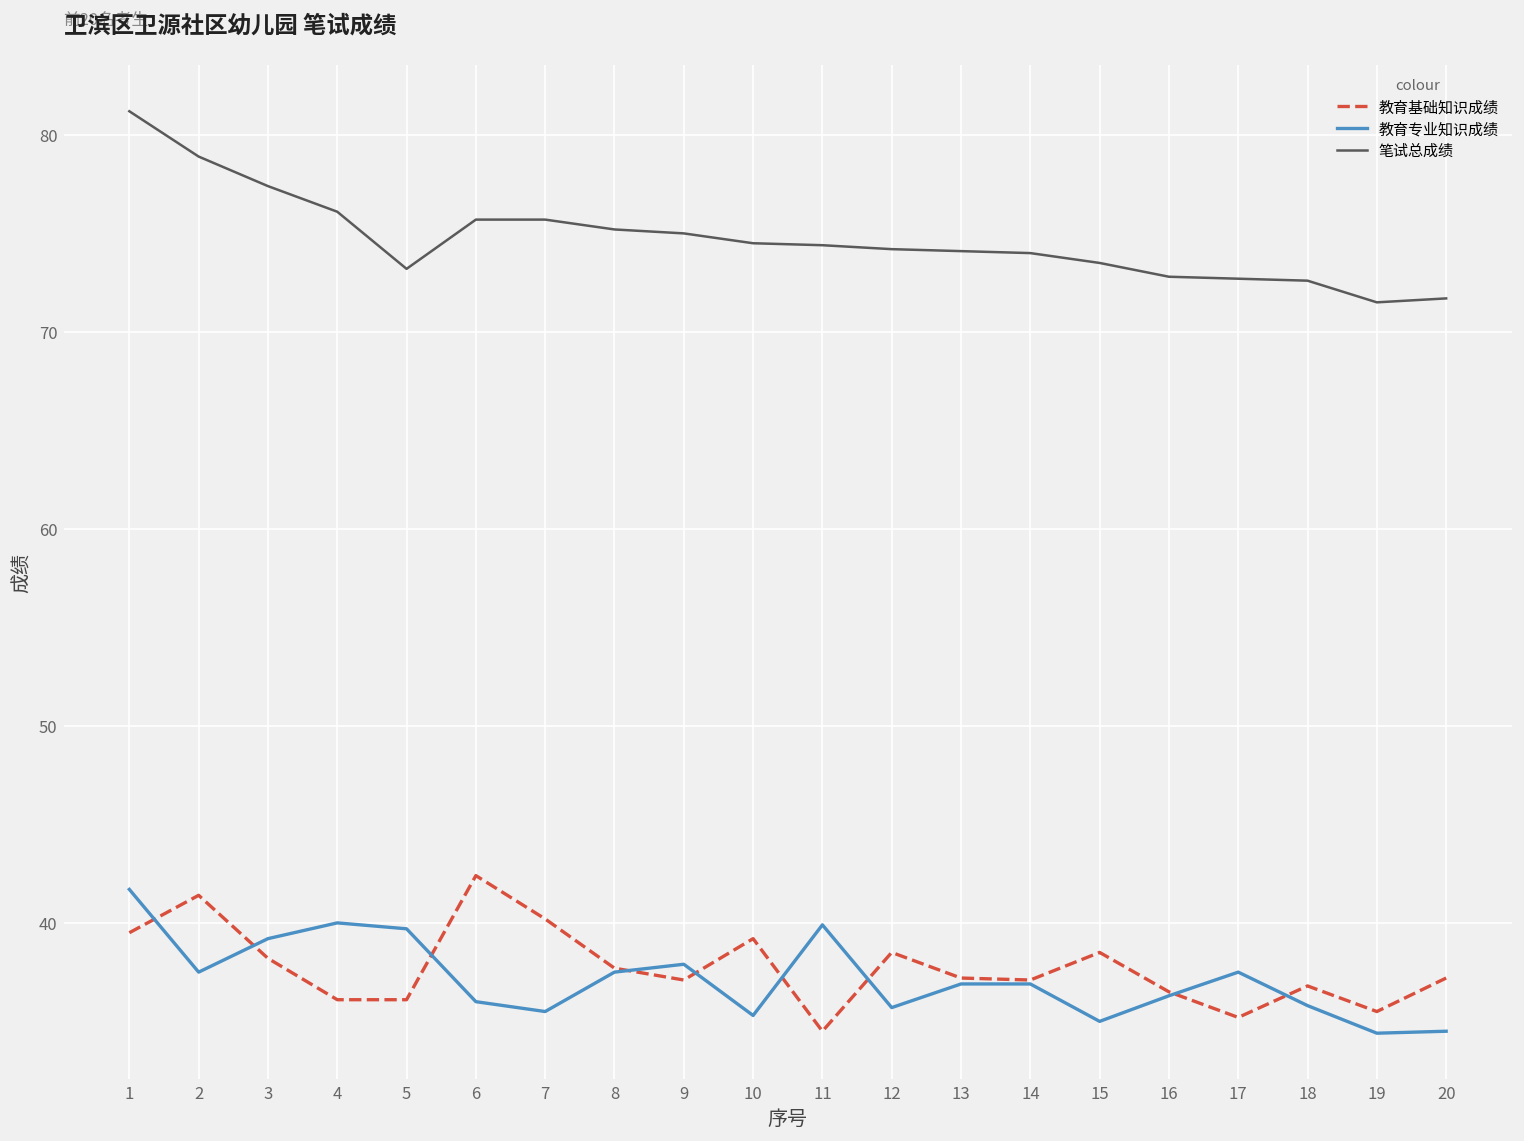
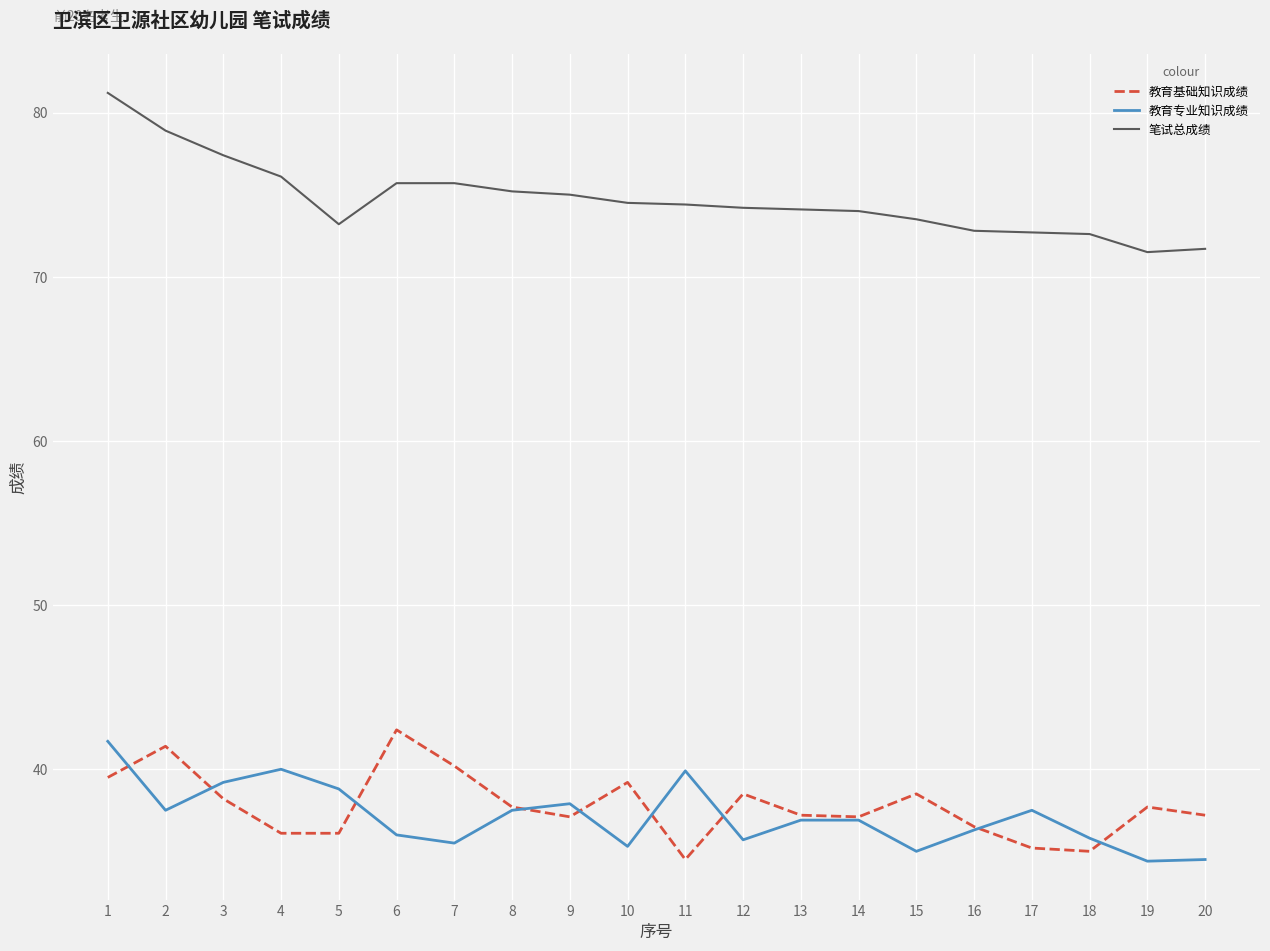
  {
    "教育基础知识成绩": {
      "1": 39.5,
      "2": 41.4,
      "3": 38.2,
      "4": 36.1,
      "5": 36.1,
      "6": 42.4,
      "7": 40.2,
      "8": 37.7,
      "9": 37.1,
      "10": 39.2,
      "11": 34.5,
      "12": 38.5,
      "13": 37.2,
      "14": 37.1,
      "15": 38.5,
      "16": 36.5,
      "17": 35.2,
-     "18": 36.8,
-     "19": 35.5,
+     "18": 35.0,
+     "19": 37.7,
      "20": 37.2
    },
    "教育专业知识成绩": {
      "1": 41.7,
      "2": 37.5,
      "3": 39.2,
      "4": 40.0,
-     "5": 39.7,
+     "5": 38.8,
      "6": 36.0,
      "7": 35.5,
      "8": 37.5,
      "9": 37.9,
      "10": 35.3,
      "11": 39.9,
      "12": 35.7,
      "13": 36.9,
      "14": 36.9,
      "15": 35.0,
      "16": 36.3,
      "17": 37.5,
      "18": 35.8,
      "19": 34.4,
      "20": 34.5
    },
    "笔试总成绩": {
      "1": 81.2,
      "2": 78.9,
      "3": 77.4,
      "4": 76.1,
      "5": 73.2,
      "6": 75.7,
      "7": 75.7,
      "8": 75.2,
      "9": 75.0,
      "10": 74.5,
      "11": 74.4,
      "12": 74.2,
      "13": 74.1,
      "14": 74.0,
      "15": 73.5,
      "16": 72.8,
      "17": 72.7,
      "18": 72.6,
      "19": 71.5,
      "20": 71.7
    }
  }
